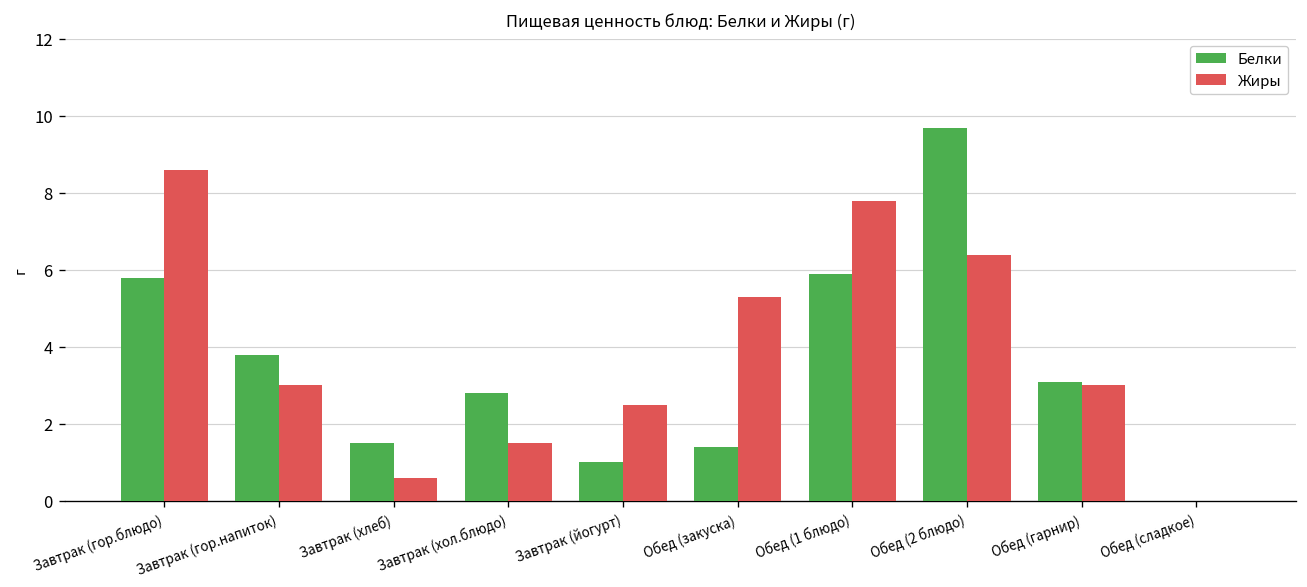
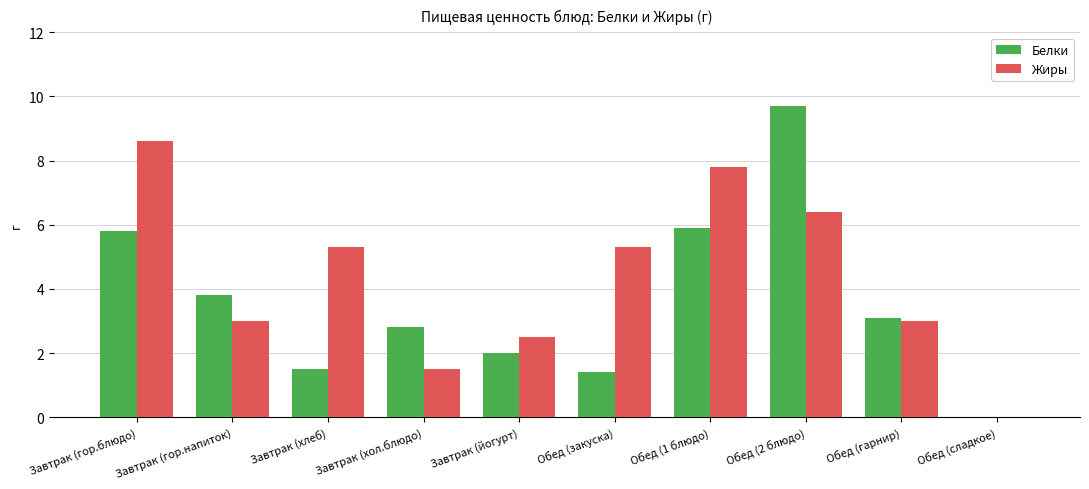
  {
    "Белки": {
      "Завтрак (гор.блюдо)": 5.8,
      "Завтрак (гор.напиток)": 3.8,
      "Завтрак (хлеб)": 1.5,
      "Завтрак (хол.блюдо)": 2.8,
-     "Завтрак (йогурт)": 1,
+     "Завтрак (йогурт)": 2,
      "Обед (закуска)": 1.4,
      "Обед (1 блюдо)": 5.9,
      "Обед (2 блюдо)": 9.7,
      "Обед (гарнир)": 3.1,
      "Обед (сладкое)": 0
    },
    "Жиры": {
      "Завтрак (гор.блюдо)": 8.6,
      "Завтрак (гор.напиток)": 3.0,
-     "Завтрак (хлеб)": 0.6,
+     "Завтрак (хлеб)": 5.3,
      "Завтрак (хол.блюдо)": 1.5,
      "Завтрак (йогурт)": 2.5,
      "Обед (закуска)": 5.3,
      "Обед (1 блюдо)": 7.8,
      "Обед (2 блюдо)": 6.4,
      "Обед (гарнир)": 3.0,
      "Обед (сладкое)": 0.0
    }
  }
